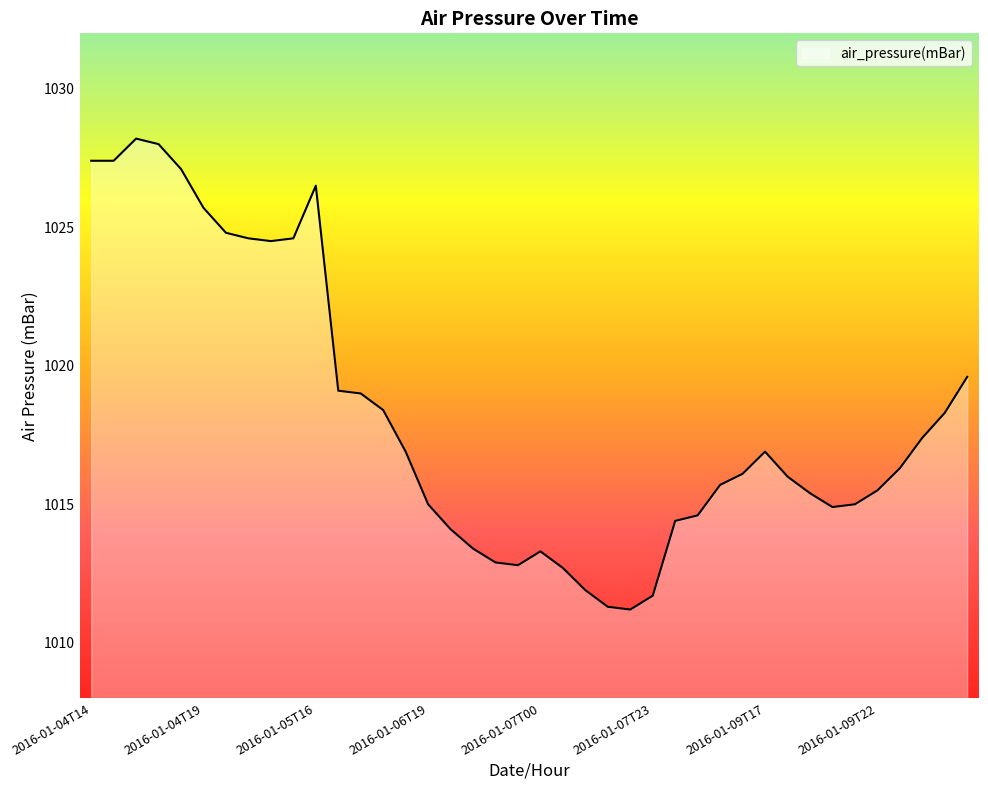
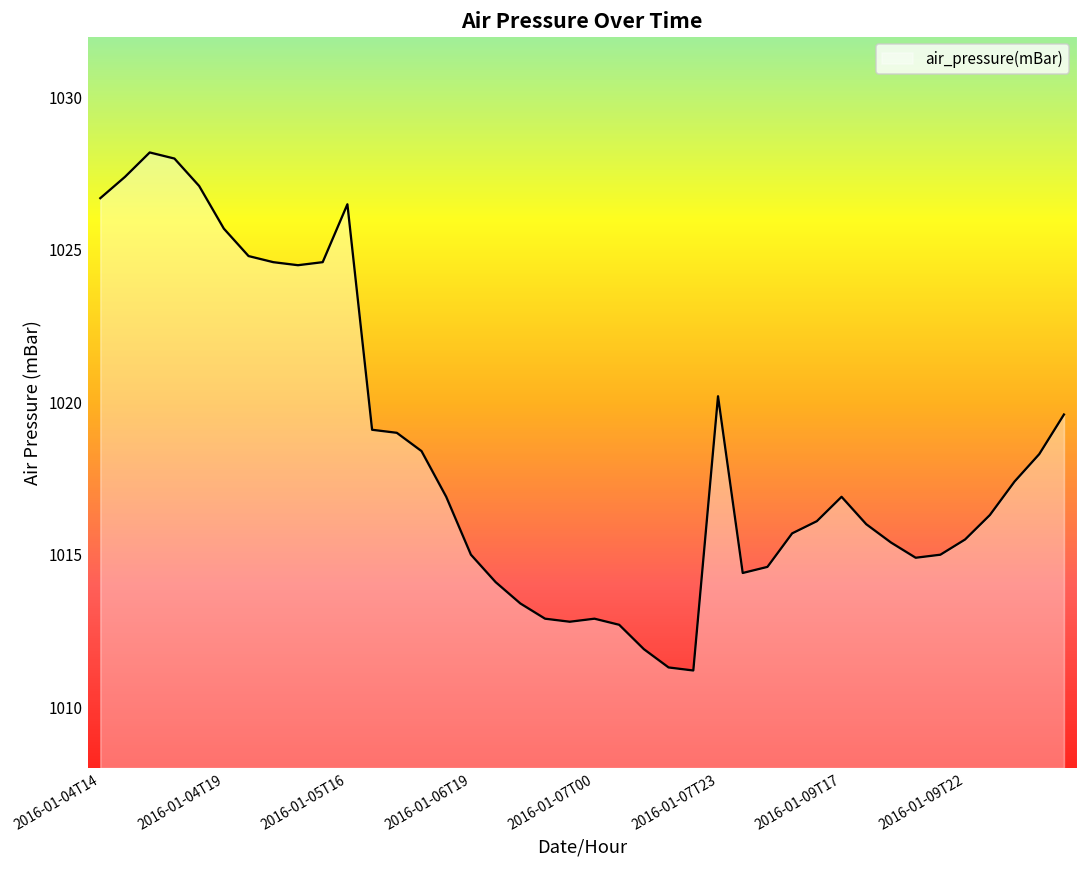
  {
-   "2016-01-04T14": 1027.4,
+   "2016-01-04T14": 1026.7,
    "2016-01-04T19": 1025.7,
    "2016-01-05T16": 1026.5,
    "2016-01-06T19": 1015.0,
-   "2016-01-07T00": 1013.3,
-   "2016-01-07T23": 1011.7,
+   "2016-01-07T00": 1012.9,
+   "2016-01-07T23": 1020.2,
    "2016-01-09T17": 1016.9,
    "2016-01-09T22": 1015.5
  }
